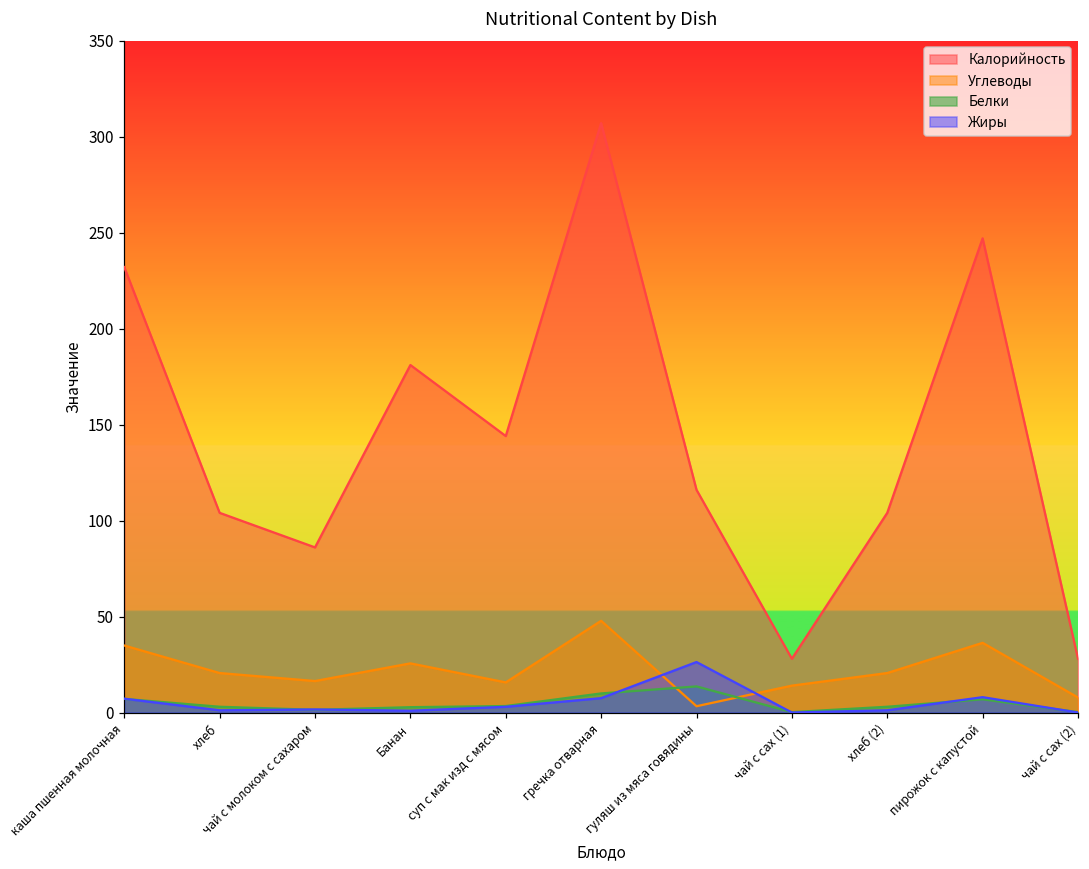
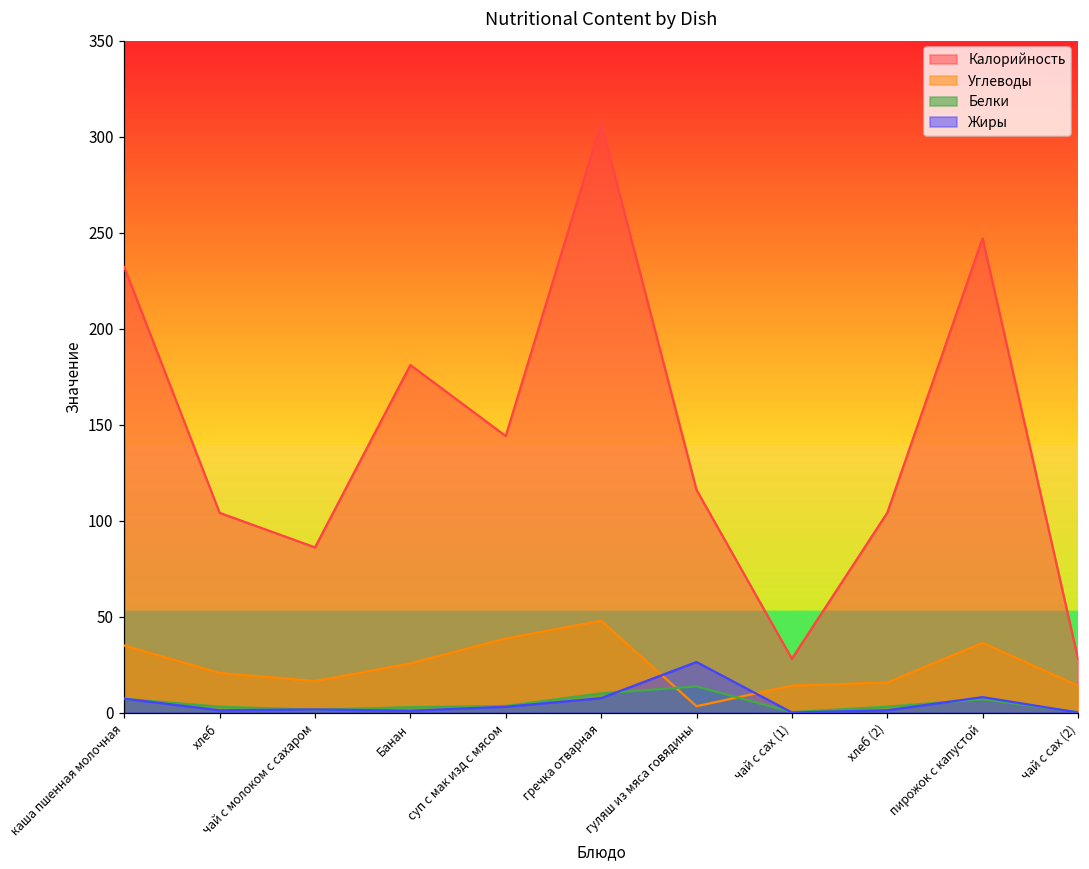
  {
    "Калорийность": {
      "каша пшенная молочная": 232,
      "хлеб": 104,
      "чай с молоком с сахаром": 86,
      "Банан": 181,
      "суп с мак изд с мясом": 144,
      "гречка отварная": 307,
      "гуляш из мяса говядины": 116,
      "чай с сах (1)": 28,
      "хлеб (2)": 104,
      "пирожок с капустой": 247,
      "чай с сах (2)": 28
    },
    "Углеводы": {
      "каша пшенная молочная": 35,
      "хлеб": 21,
      "чай с молоком с сахаром": 16,
      "Банан": 26,
-     "суп с мак изд с мясом": 16,
+     "суп с мак изд с мясом": 39,
      "гречка отварная": 48,
      "гуляш из мяса говядины": 3,
      "чай с сах (1)": 14,
-     "хлеб (2)": 21,
+     "хлеб (2)": 16,
      "пирожок с капустой": 36,
-     "чай с сах (2)": 8
+     "чай с сах (2)": 14
    },
    "Белки": {
      "хлеб": 3,
      "Банан": 3,
      "гречка отварная": 10,
      "гуляш из мяса говядины": 14,
      "хлеб (2)": 3
    },
    "Жиры": {
      "хлеб": 1,
      "Банан": 1,
      "гречка отварная": 7,
      "гуляш из мяса говядины": 26,
      "хлеб (2)": 1
    }
  }
